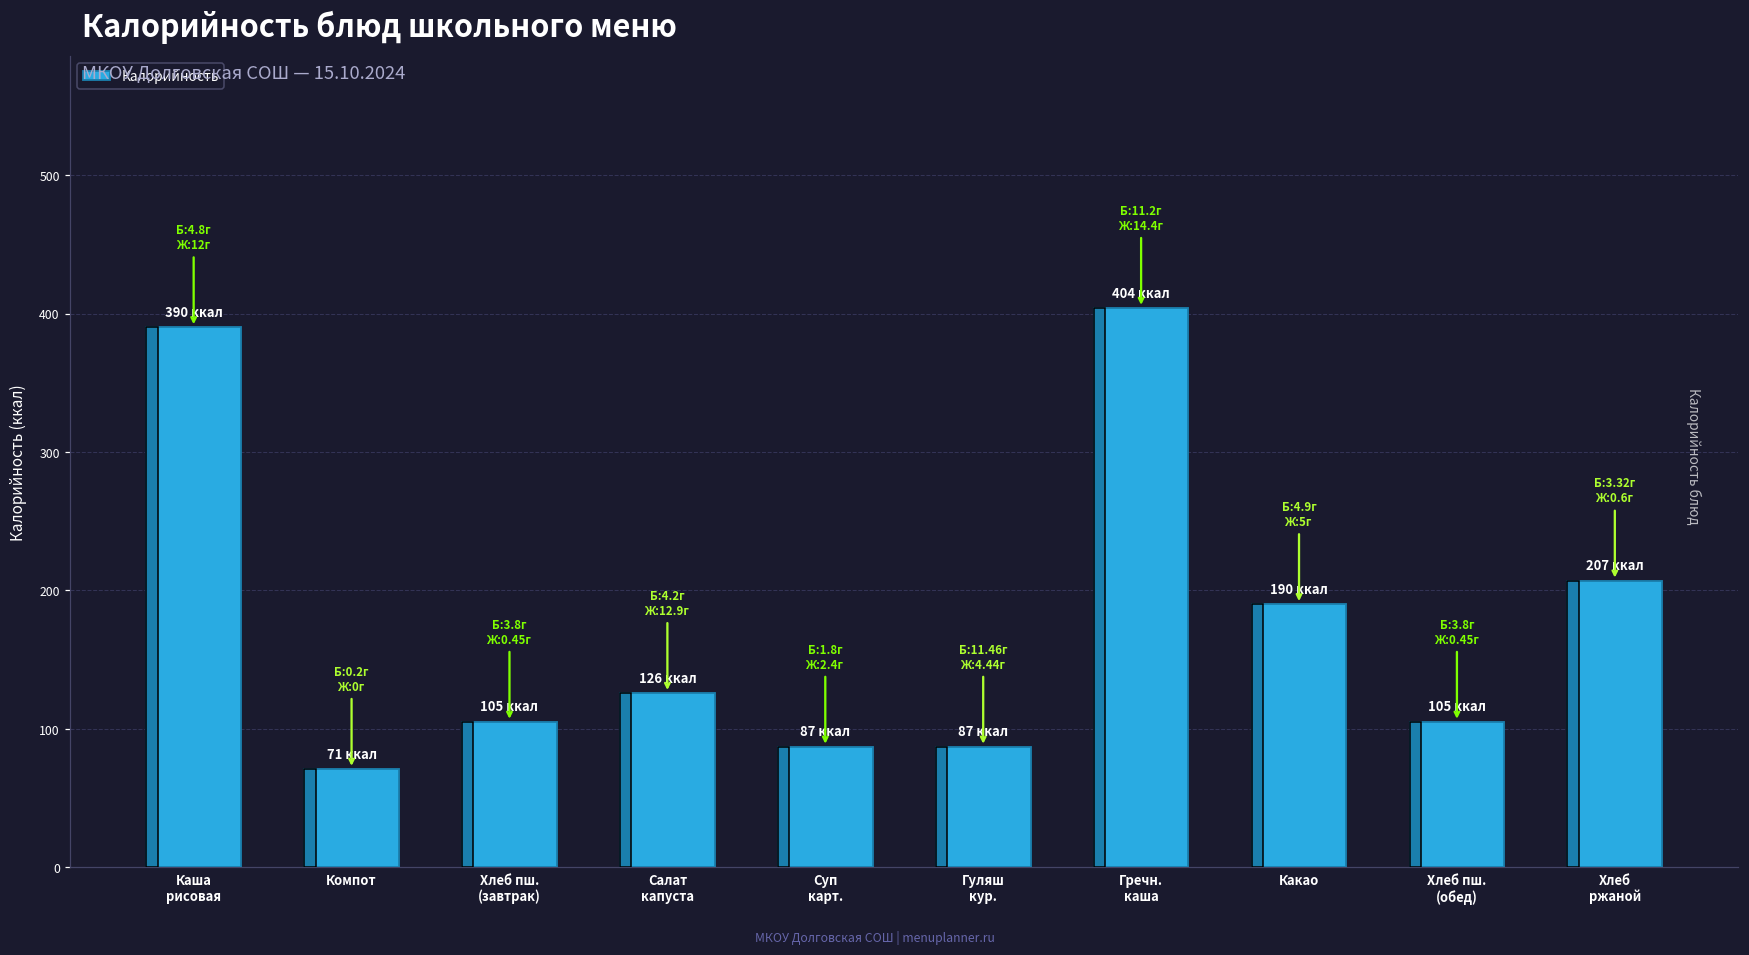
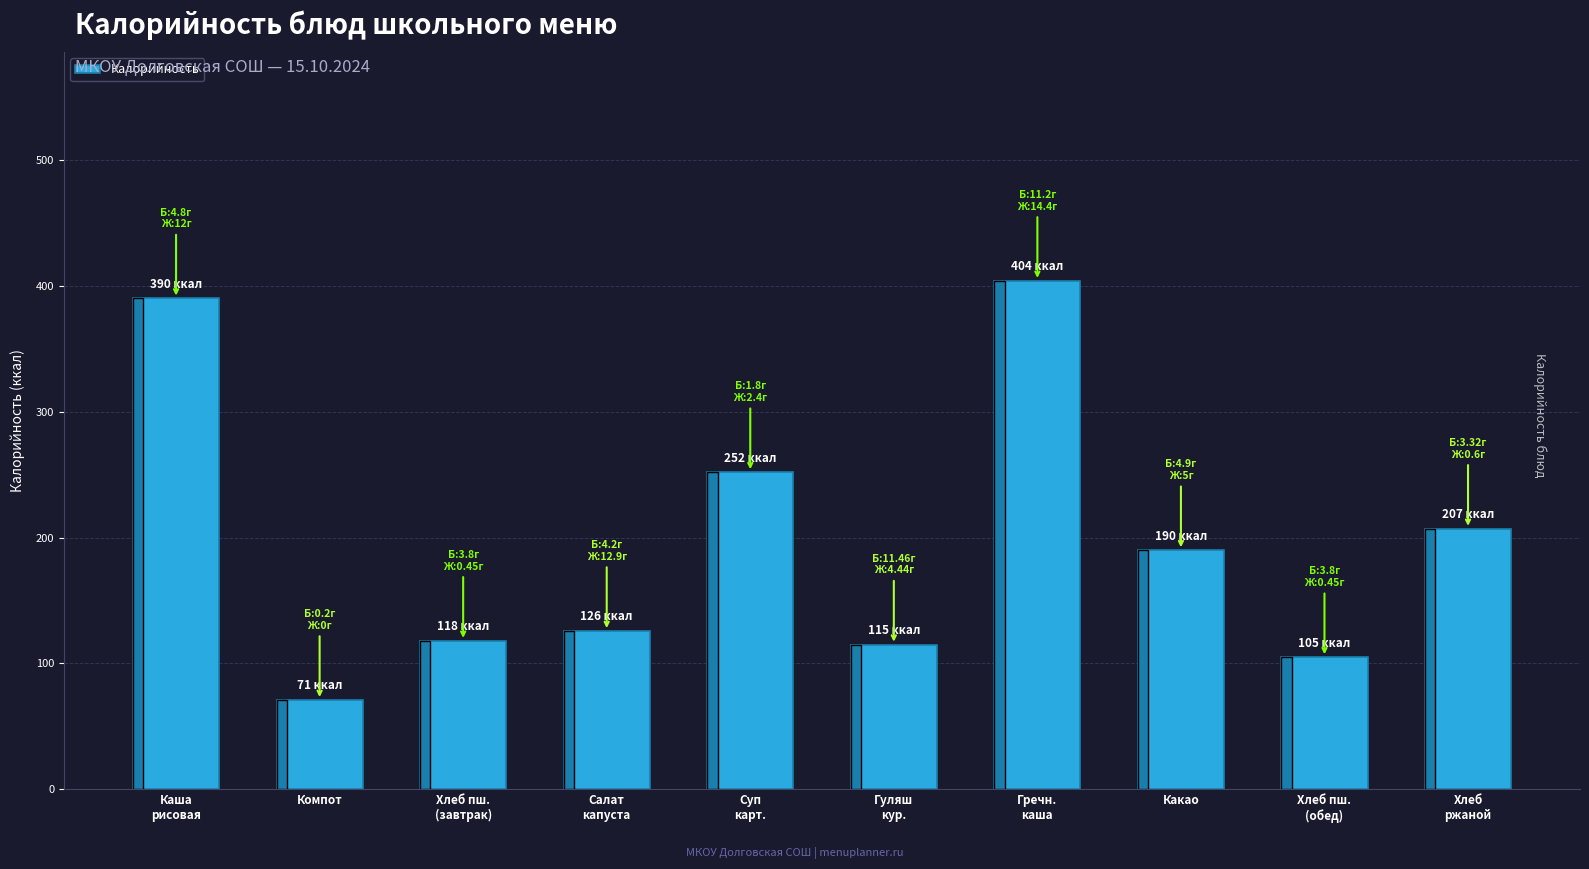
  {
-   "Хлеб пш. (завтрак)": 105,
-   "Суп карт.": 87,
-   "Гуляш кур.": 87
+   "Хлеб пш. (завтрак)": 118,
+   "Суп карт.": 252,
+   "Гуляш кур.": 115
  }
